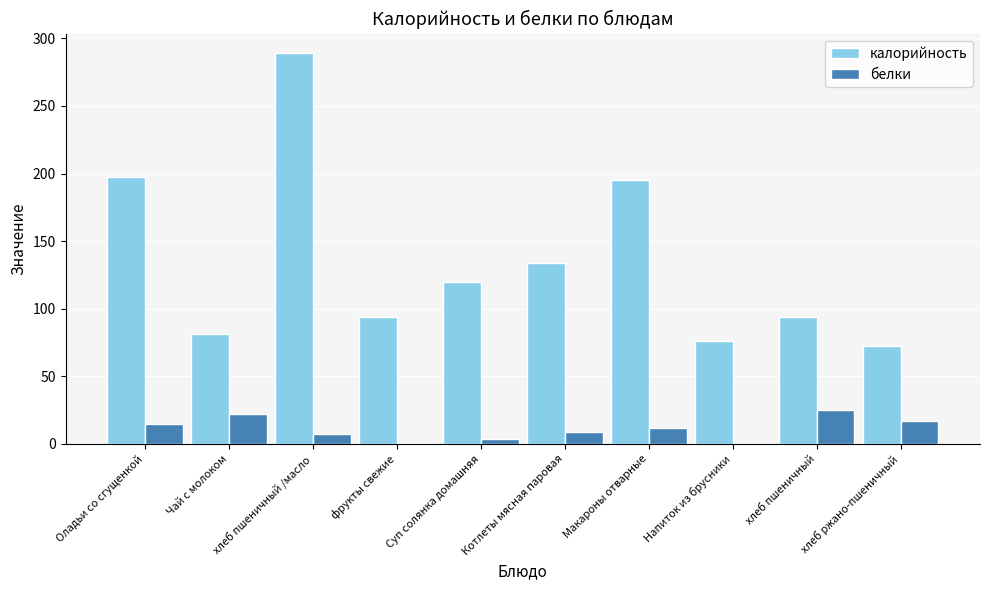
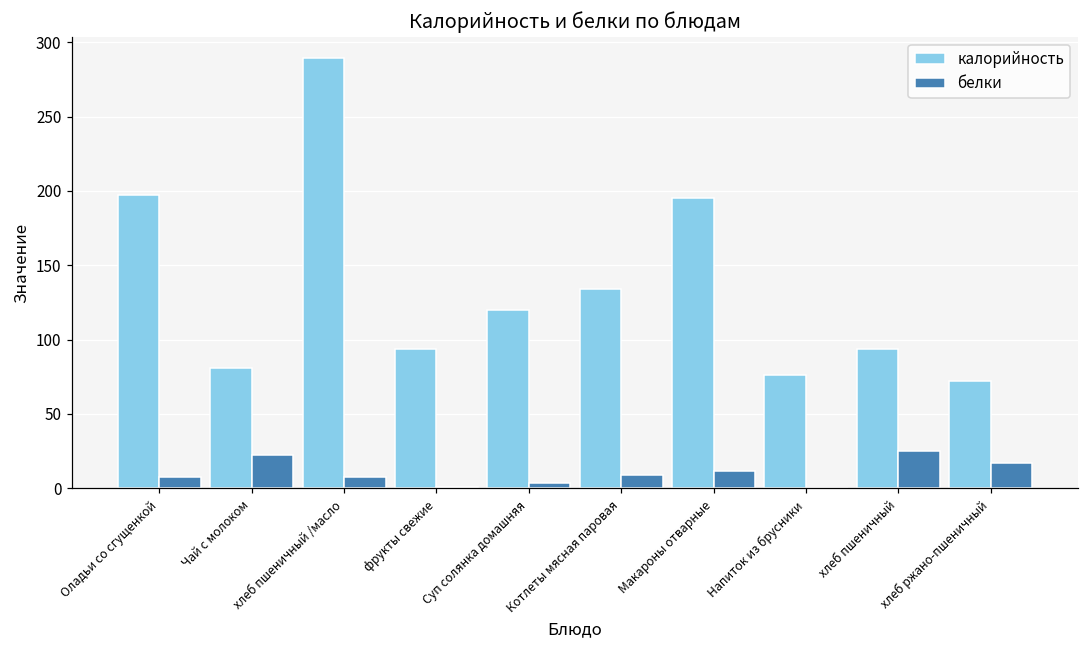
  {
    "калорийность": {
      "Оладьи со сгущенкой": 198,
      "Чай с молоком": 81,
      "хлеб пшеничный /масло": 289,
      "фрукты свежие": 94,
      "Суп солянка домашняя": 120,
      "Котлеты мясная паровая": 134,
      "Макароны отварные": 195,
      "Напиток из брусники": 76,
      "хлеб пшеничный": 94,
      "хлеб ржано-пшеничный": 72
    },
    "белки": {
-     "Оладьи со сгущенкой": 15,
+     "Оладьи со сгущенкой": 7,
      "Чай с молоком": 23,
      "хлеб пшеничный /масло": 7,
      "Суп солянка домашняя": 4,
      "Котлеты мясная паровая": 9,
      "Макароны отварные": 12,
      "хлеб пшеничный": 25,
      "хлеб ржано-пшеничный": 17
    }
  }
